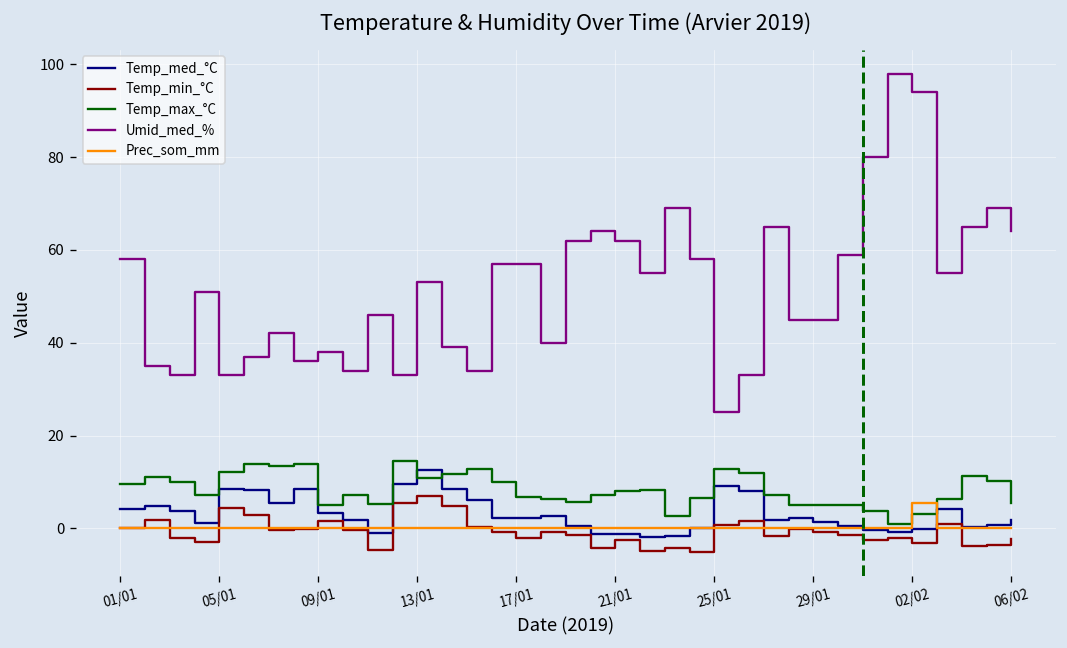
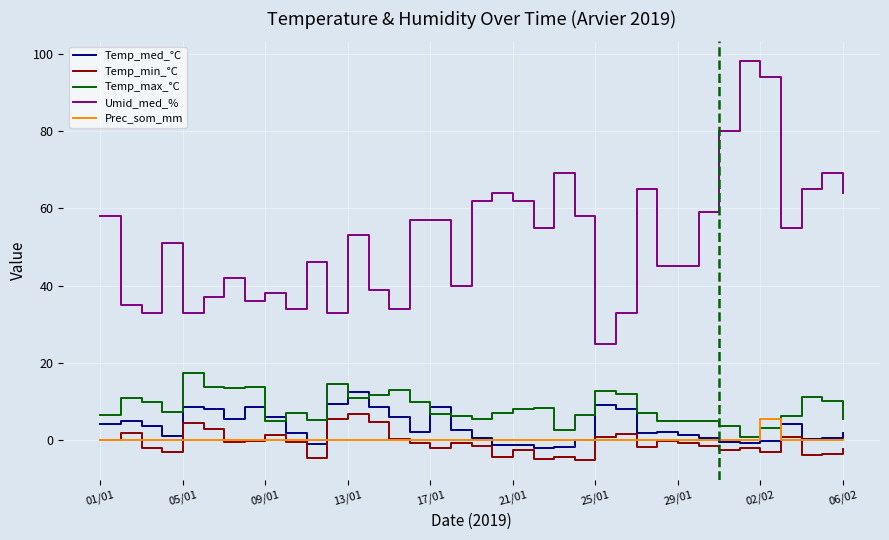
  {
    "Temp_med_°C": {
      "01/01": 4,
      "05/01": 9,
-     "09/01": 3,
+     "09/01": 6,
      "13/01": 13,
-     "17/01": 2,
+     "17/01": 9,
      "21/01": -1,
      "25/01": 9,
      "29/01": 1,
      "02/02": 0,
      "06/02": 2
    },
    "Temp_min_°C": {
      "05/01": 4,
      "09/01": 2,
      "13/01": 7,
      "17/01": -2,
      "21/01": -3,
      "25/01": 1,
      "29/01": -1,
      "02/02": -3,
      "06/02": -2
    },
    "Temp_max_°C": {
-     "01/01": 10,
-     "05/01": 12,
+     "01/01": 7,
+     "05/01": 17,
      "09/01": 5,
      "13/01": 11,
      "17/01": 7,
      "21/01": 8,
      "25/01": 13,
      "29/01": 5,
      "02/02": 3,
      "06/02": 5
    },
    "Umid_med_%": {
      "01/01": 58,
      "05/01": 33,
      "09/01": 38,
      "13/01": 53,
      "17/01": 57,
      "21/01": 62,
      "25/01": 25,
      "29/01": 45,
      "02/02": 94,
      "06/02": 64
    },
    "Prec_som_mm": {
      "05/01": 0,
      "09/01": 0,
      "13/01": 0,
      "17/01": 0,
      "21/01": 0,
      "25/01": 0,
      "29/01": 0,
      "02/02": 6,
      "06/02": 0
    }
  }
